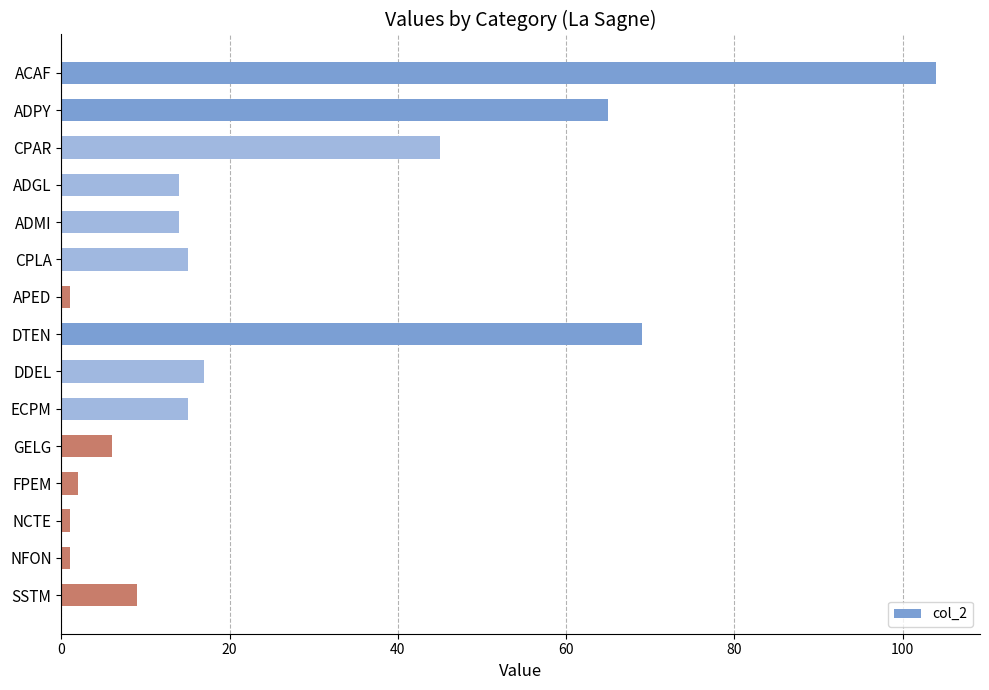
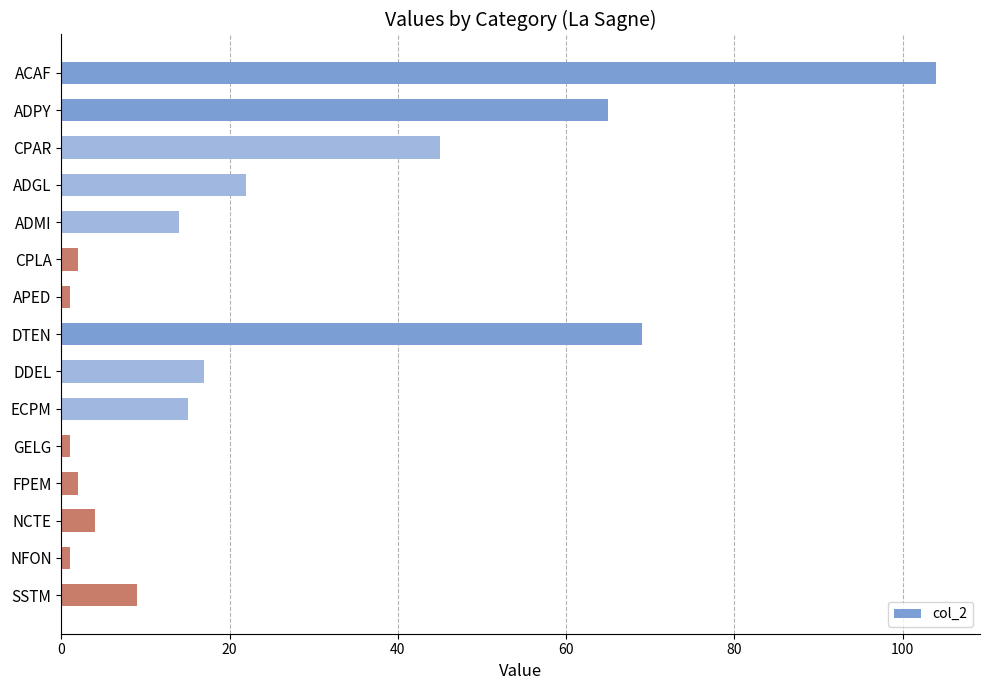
  {
    "ACAF": 104,
    "ADPY": 65,
    "CPAR": 45,
-   "ADGL": 14,
+   "ADGL": 22,
    "ADMI": 14,
-   "CPLA": 15,
+   "CPLA": 2,
    "APED": 1,
    "DTEN": 69,
    "DDEL": 17,
    "ECPM": 15,
-   "GELG": 6,
+   "GELG": 1,
    "FPEM": 2,
-   "NCTE": 1,
+   "NCTE": 4,
    "NFON": 1,
    "SSTM": 9
  }
